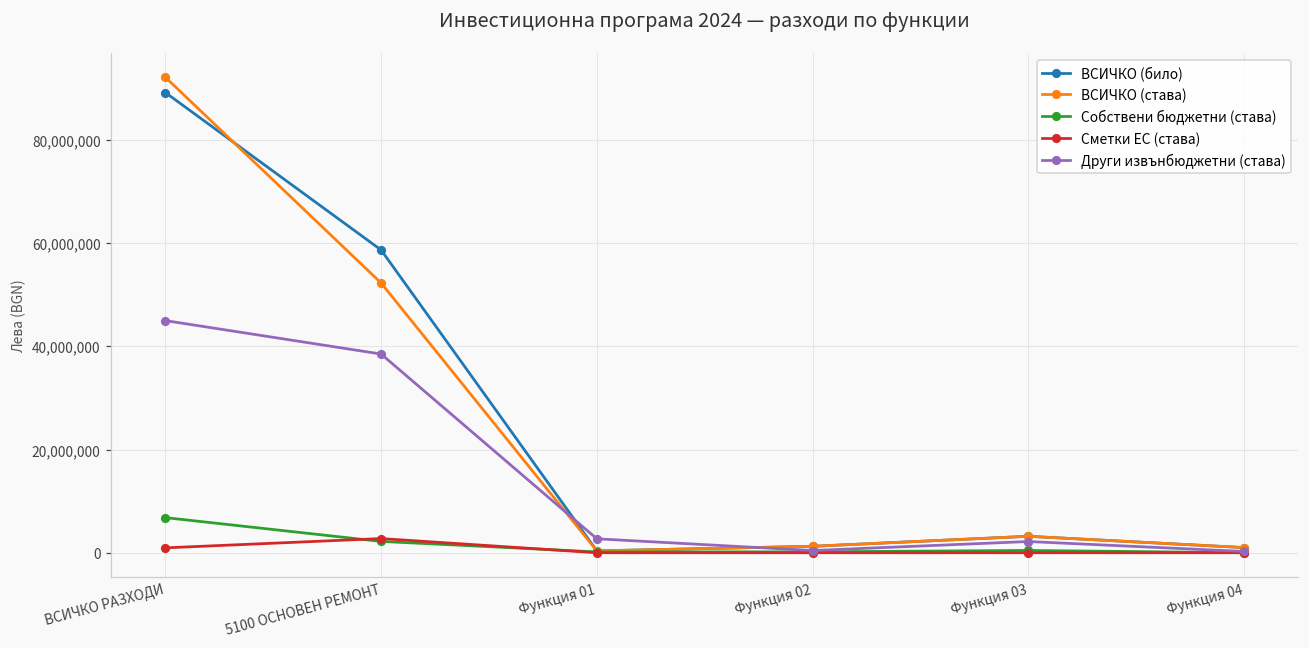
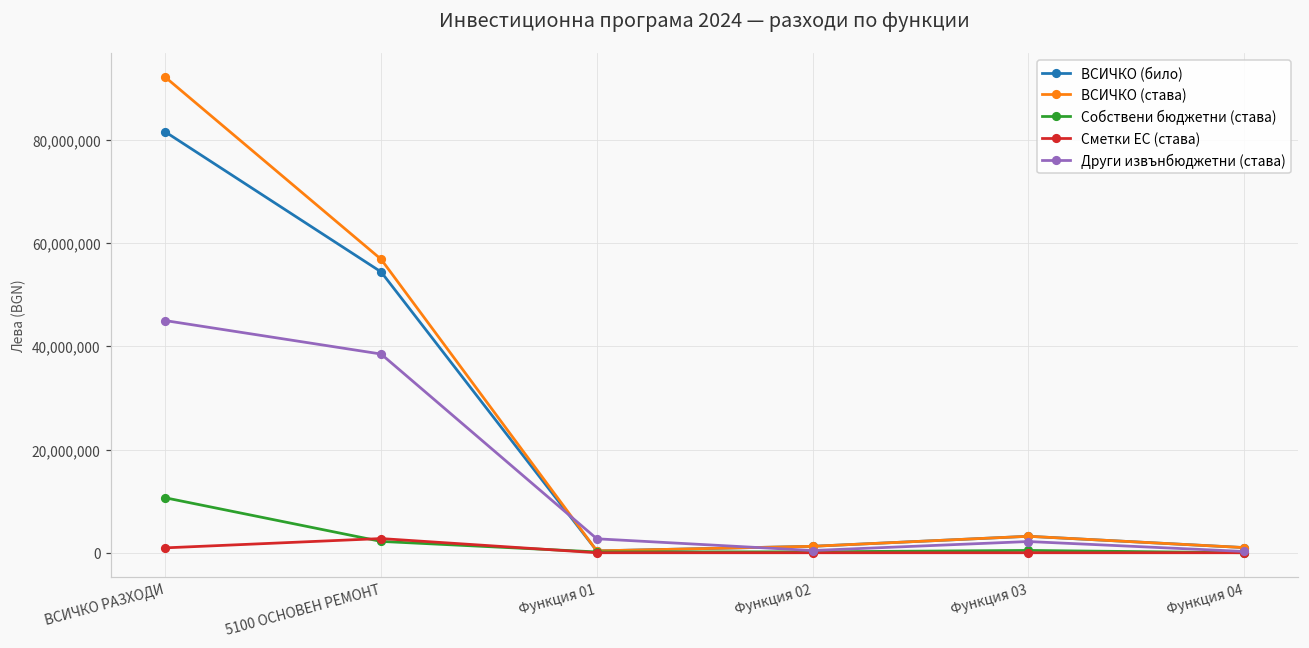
  {
    "ВСИЧКО (било)": {
-     "ВСИЧКО РАЗХОДИ": "89,000,000",
-     "5100 ОСНОВЕН РЕМОНТ": "59,000,000"
+     "ВСИЧКО РАЗХОДИ": "82,000,000",
+     "5100 ОСНОВЕН РЕМОНТ": "54,000,000"
    },
    "ВСИЧКО (става)": {
      "ВСИЧКО РАЗХОДИ": "92,000,000",
-     "5100 ОСНОВЕН РЕМОНТ": "52,000,000"
+     "5100 ОСНОВЕН РЕМОНТ": "57,000,000"
    },
    "Собствени бюджетни (става)": {
-     "ВСИЧКО РАЗХОДИ": "7,000,000",
+     "ВСИЧКО РАЗХОДИ": "11,000,000",
      "5100 ОСНОВЕН РЕМОНТ": "2,000,000"
    },
    "Сметки ЕС (става)": {
      "ВСИЧКО РАЗХОДИ": "1,000,000",
      "5100 ОСНОВЕН РЕМОНТ": "3,000,000"
    },
    "Други извънбюджетни (става)": {
      "ВСИЧКО РАЗХОДИ": "45,000,000",
      "5100 ОСНОВЕН РЕМОНТ": "38,000,000",
      "Функция 01": "3,000,000",
      "Функция 03": "2,000,000"
    }
  }
